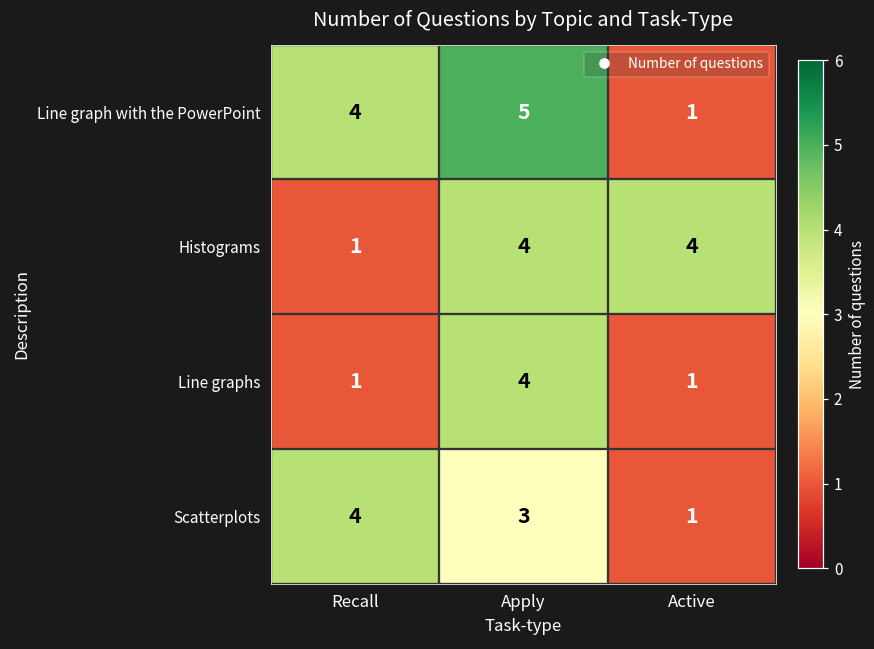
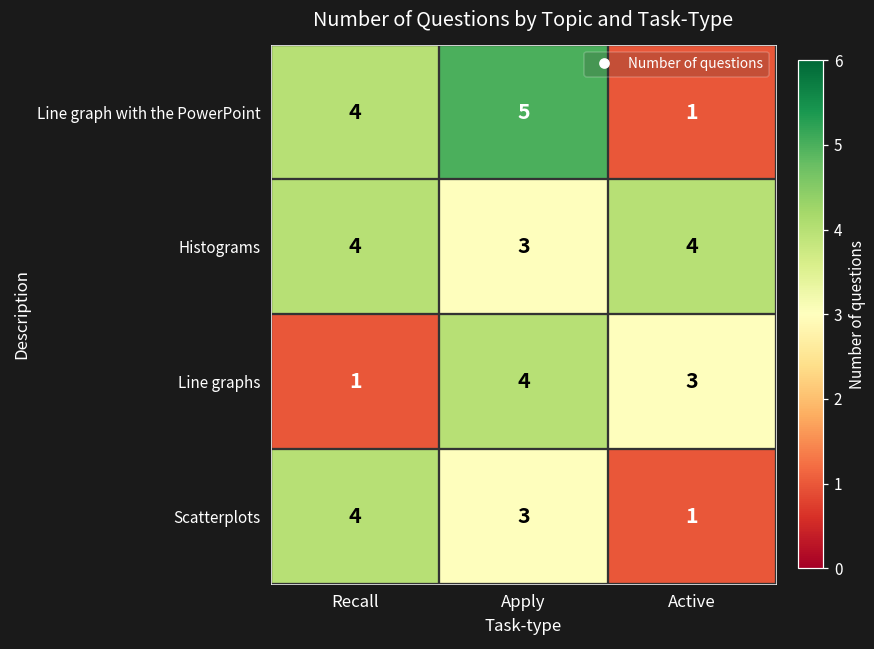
  {
    "Line graph with the PowerPoint": {
      "Recall": 4,
      "Apply": 5,
      "Active": 1
    },
    "Histograms": {
-     "Recall": 1,
-     "Apply": 4,
+     "Recall": 4,
+     "Apply": 3,
      "Active": 4
    },
    "Line graphs": {
      "Recall": 1,
      "Apply": 4,
-     "Active": 1
+     "Active": 3
    },
    "Scatterplots": {
      "Recall": 4,
      "Apply": 3,
      "Active": 1
    }
  }
